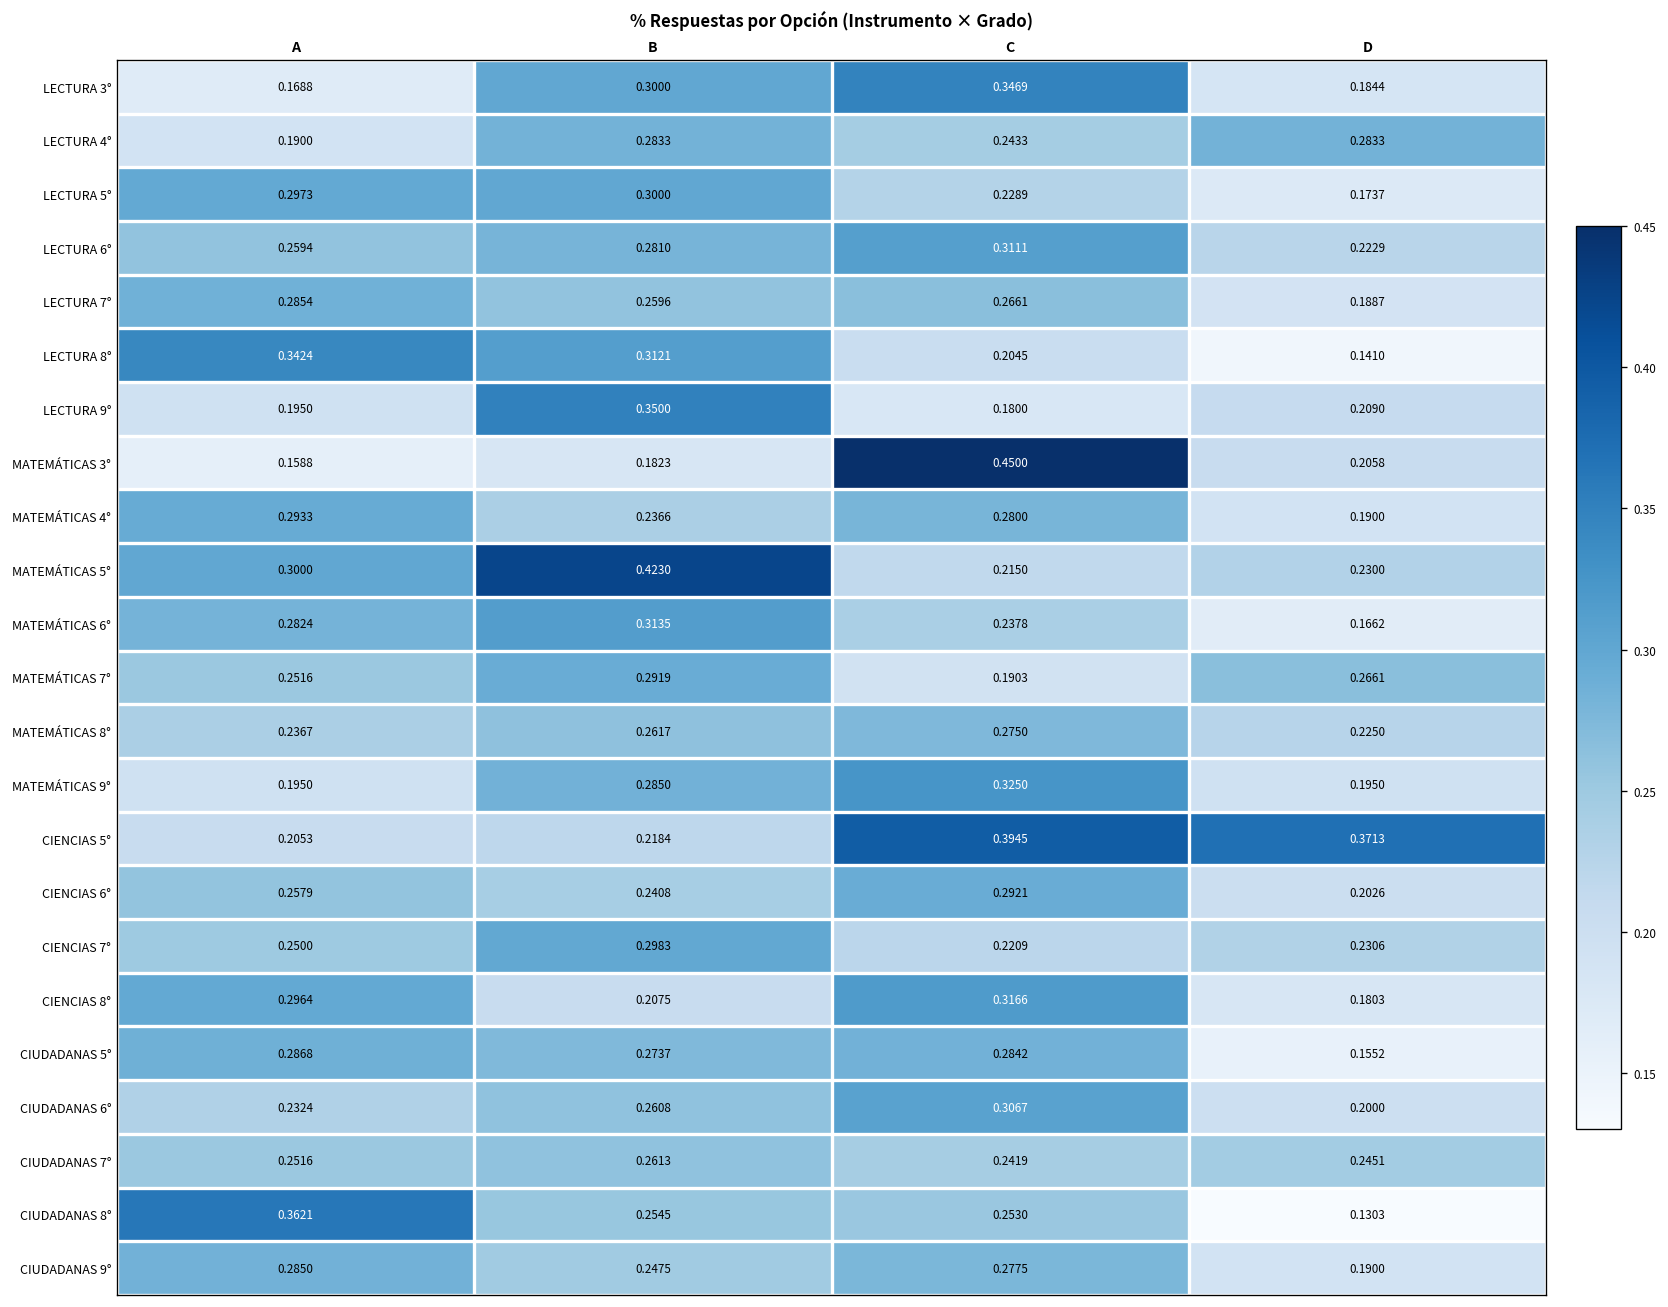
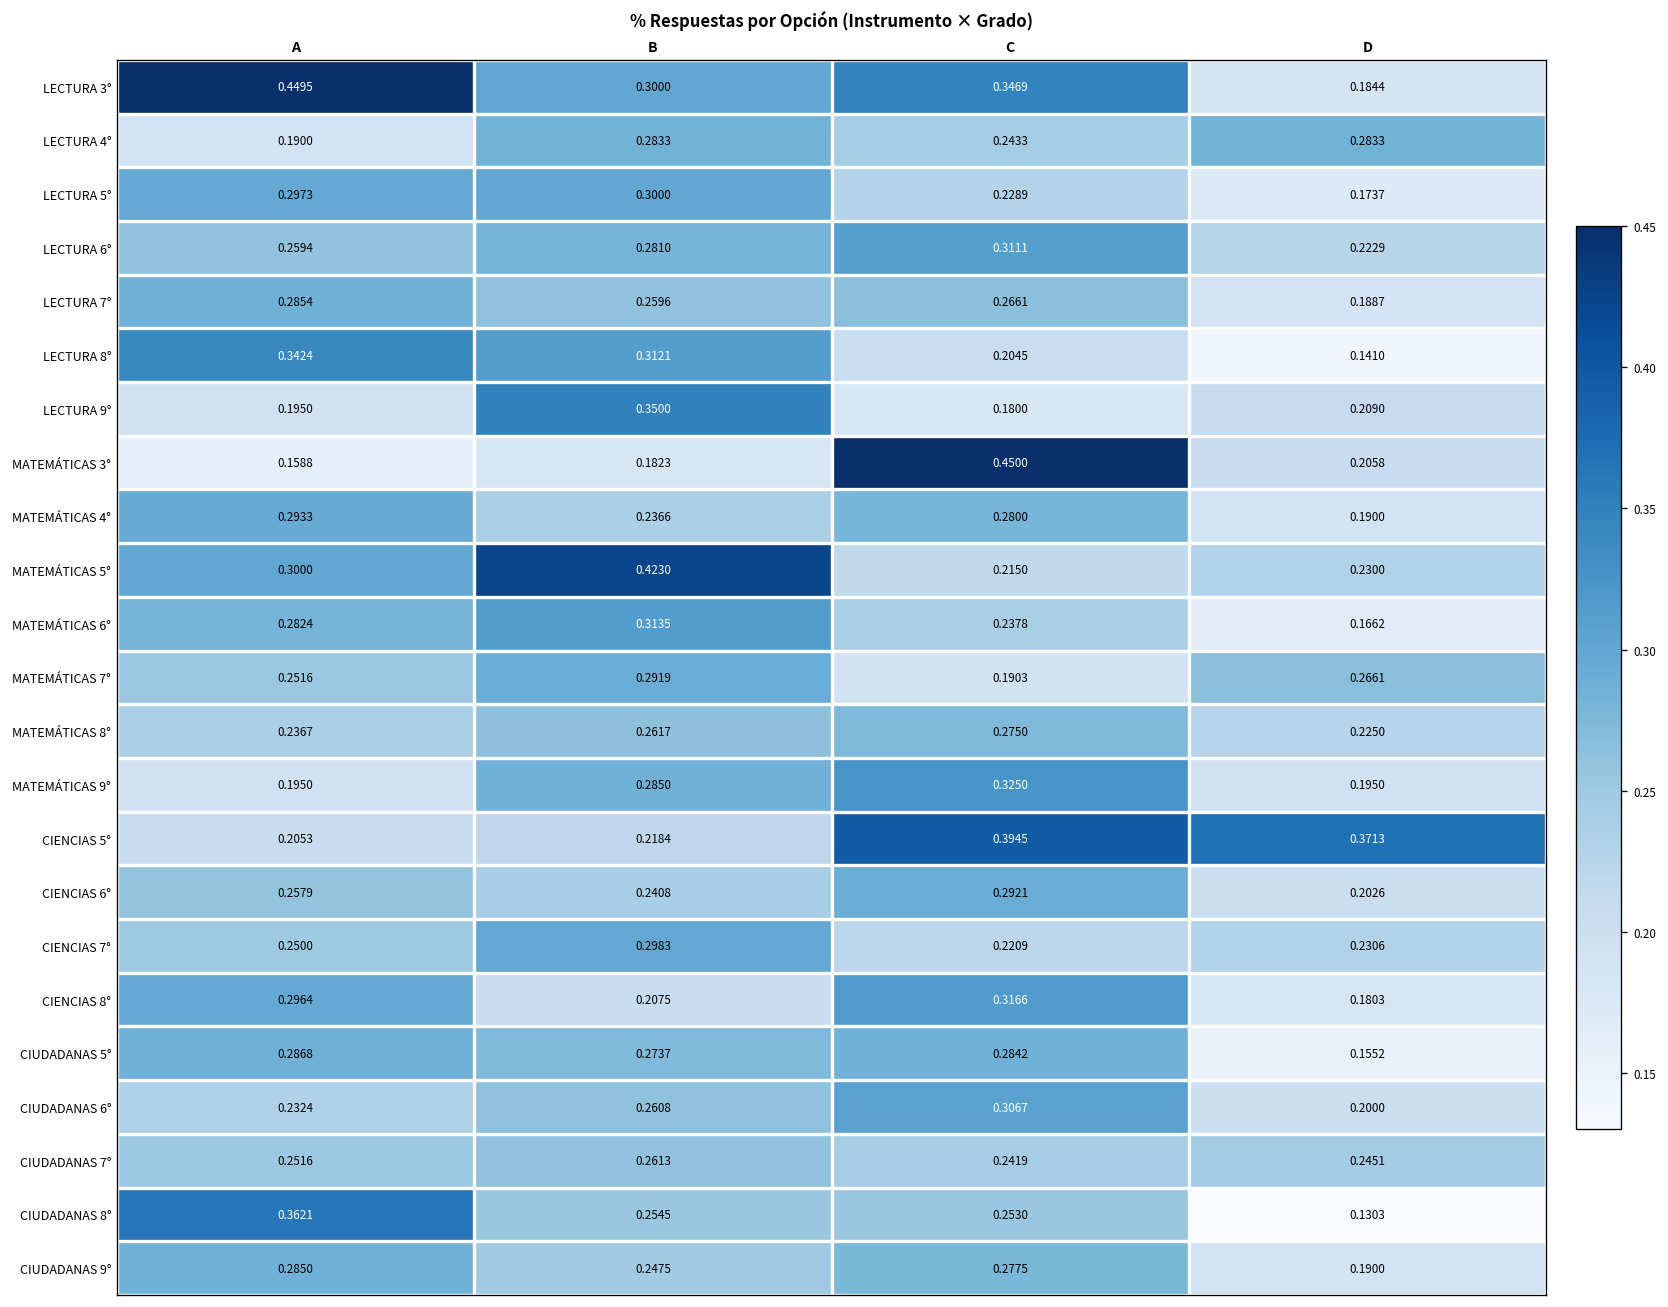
  {
    "LECTURA 3°": {
-     "A": 0.1688,
+     "A": 0.4495,
      "B": 0.3000,
      "C": 0.3469,
      "D": 0.1844
    },
    "LECTURA 4°": {
      "A": 0.1900,
      "B": 0.2833,
      "C": 0.2433,
      "D": 0.2833
    },
    "LECTURA 5°": {
      "A": 0.2973,
      "B": 0.3000,
      "C": 0.2289,
      "D": 0.1737
    },
    "LECTURA 6°": {
      "A": 0.2594,
      "B": 0.2810,
      "C": 0.3111,
      "D": 0.2229
    },
    "LECTURA 7°": {
      "A": 0.2854,
      "B": 0.2596,
      "C": 0.2661,
      "D": 0.1887
    },
    "LECTURA 8°": {
      "A": 0.3424,
      "B": 0.3121,
      "C": 0.2045,
      "D": 0.1410
    },
    "LECTURA 9°": {
      "A": 0.1950,
      "B": 0.3500,
      "C": 0.1800,
      "D": 0.2090
    },
    "MATEMÁTICAS 3°": {
      "A": 0.1588,
      "B": 0.1823,
      "C": 0.4500,
      "D": 0.2058
    },
    "MATEMÁTICAS 4°": {
      "A": 0.2933,
      "B": 0.2366,
      "C": 0.2800,
      "D": 0.1900
    },
    "MATEMÁTICAS 5°": {
      "A": 0.3000,
      "B": 0.4230,
      "C": 0.2150,
      "D": 0.2300
    },
    "MATEMÁTICAS 6°": {
      "A": 0.2824,
      "B": 0.3135,
      "C": 0.2378,
      "D": 0.1662
    },
    "MATEMÁTICAS 7°": {
      "A": 0.2516,
      "B": 0.2919,
      "C": 0.1903,
      "D": 0.2661
    },
    "MATEMÁTICAS 8°": {
      "A": 0.2367,
      "B": 0.2617,
      "C": 0.2750,
      "D": 0.2250
    },
    "MATEMÁTICAS 9°": {
      "A": 0.1950,
      "B": 0.2850,
      "C": 0.3250,
      "D": 0.1950
    },
    "CIENCIAS 5°": {
      "A": 0.2053,
      "B": 0.2184,
      "C": 0.3945,
      "D": 0.3713
    },
    "CIENCIAS 6°": {
      "A": 0.2579,
      "B": 0.2408,
      "C": 0.2921,
      "D": 0.2026
    },
    "CIENCIAS 7°": {
      "A": 0.2500,
      "B": 0.2983,
      "C": 0.2209,
      "D": 0.2306
    },
    "CIENCIAS 8°": {
      "A": 0.2964,
      "B": 0.2075,
      "C": 0.3166,
      "D": 0.1803
    },
    "CIUDADANAS 5°": {
      "A": 0.2868,
      "B": 0.2737,
      "C": 0.2842,
      "D": 0.1552
    },
    "CIUDADANAS 6°": {
      "A": 0.2324,
      "B": 0.2608,
      "C": 0.3067,
      "D": 0.2000
    },
    "CIUDADANAS 7°": {
      "A": 0.2516,
      "B": 0.2613,
      "C": 0.2419,
      "D": 0.2451
    },
    "CIUDADANAS 8°": {
      "A": 0.3621,
      "B": 0.2545,
      "C": 0.2530,
      "D": 0.1303
    },
    "CIUDADANAS 9°": {
      "A": 0.2850,
      "B": 0.2475,
      "C": 0.2775,
      "D": 0.1900
    }
  }
